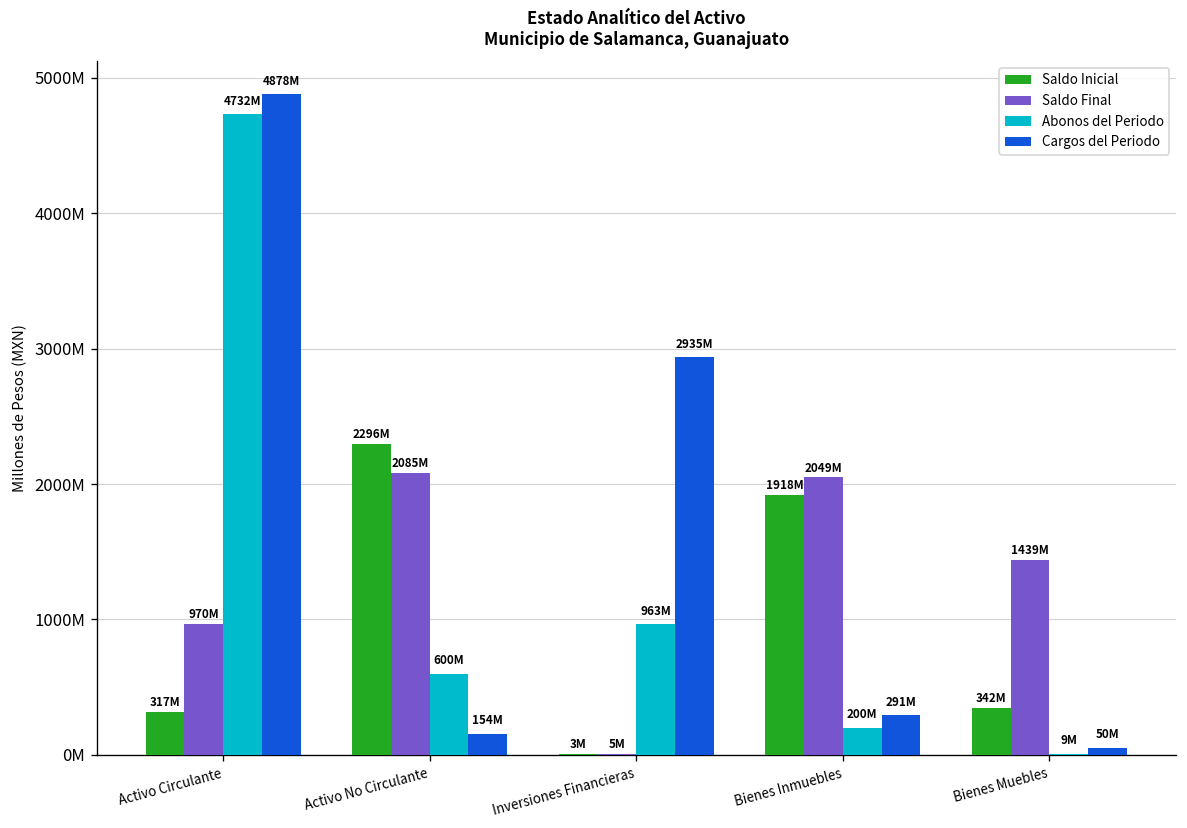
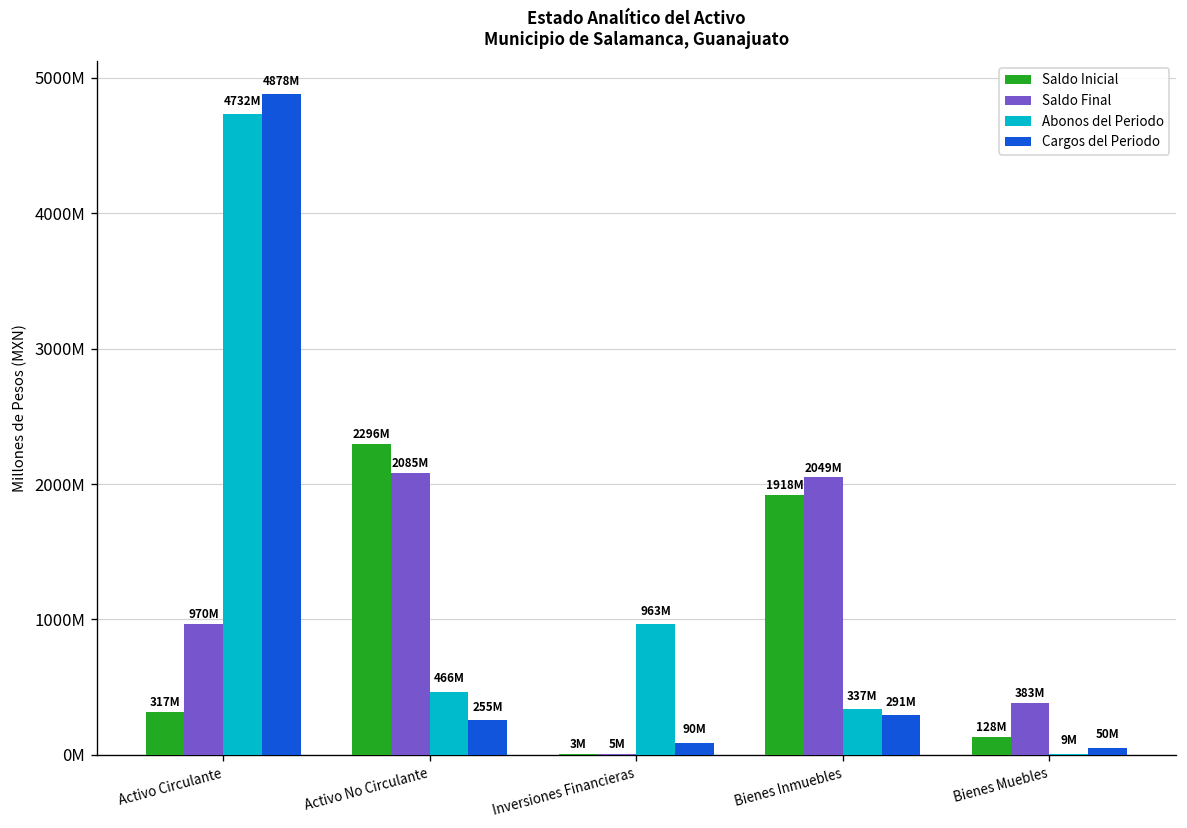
  {
    "Saldo Inicial": {
      "Activo Circulante": "317M",
      "Activo No Circulante": "2296M",
      "Inversiones Financieras": "3M",
      "Bienes Inmuebles": "1918M",
-     "Bienes Muebles": "342M"
+     "Bienes Muebles": "128M"
    },
    "Saldo Final": {
      "Activo Circulante": "970M",
      "Activo No Circulante": "2085M",
      "Inversiones Financieras": "5M",
      "Bienes Inmuebles": "2049M",
-     "Bienes Muebles": "1439M"
+     "Bienes Muebles": "383M"
    },
    "Abonos del Periodo": {
      "Activo Circulante": "4732M",
-     "Activo No Circulante": "600M",
+     "Activo No Circulante": "466M",
      "Inversiones Financieras": "963M",
-     "Bienes Inmuebles": "200M",
+     "Bienes Inmuebles": "337M",
      "Bienes Muebles": "9M"
    },
    "Cargos del Periodo": {
      "Activo Circulante": "4878M",
-     "Activo No Circulante": "154M",
-     "Inversiones Financieras": "2935M",
+     "Activo No Circulante": "255M",
+     "Inversiones Financieras": "90M",
      "Bienes Inmuebles": "291M",
      "Bienes Muebles": "50M"
    }
  }
